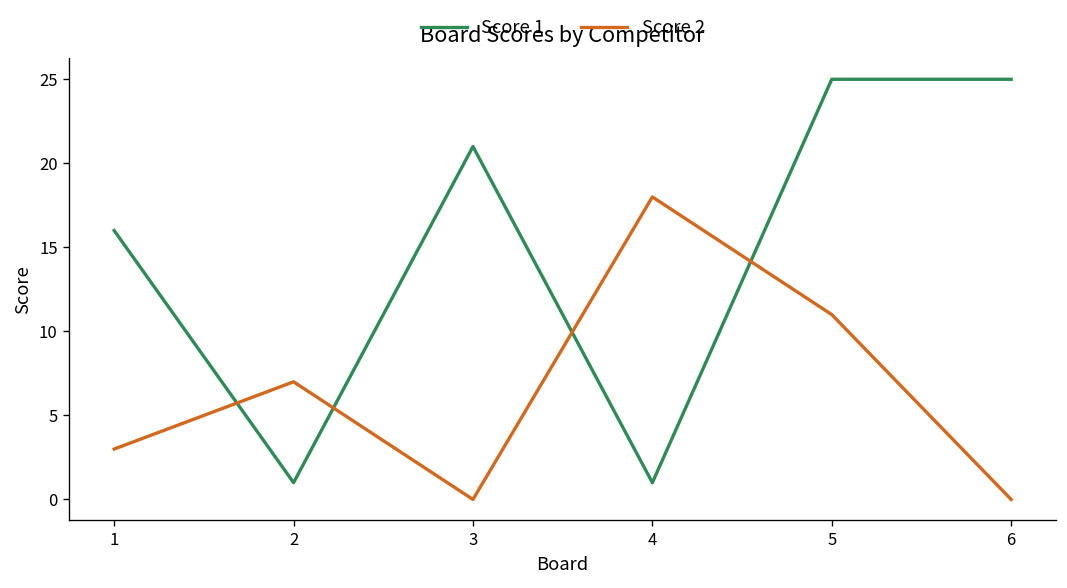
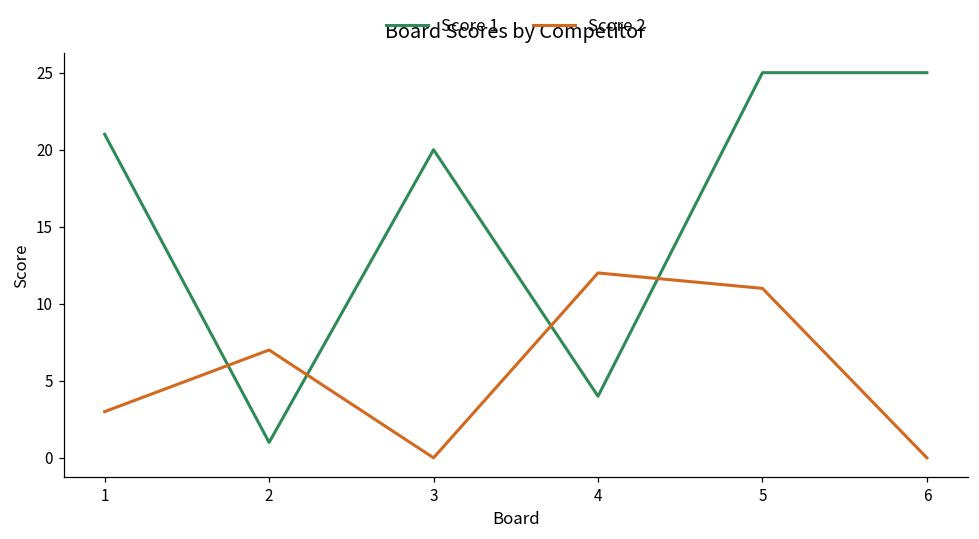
  {
    "Score 1": {
-     "1": 16,
+     "1": 21,
      "2": 1,
-     "3": 21,
-     "4": 1,
+     "3": 20,
+     "4": 4,
      "5": 25,
      "6": 25
    },
    "Score 2": {
      "1": 3,
      "2": 7,
      "3": 0,
-     "4": 18,
+     "4": 12,
      "5": 11,
      "6": 0
    }
  }
